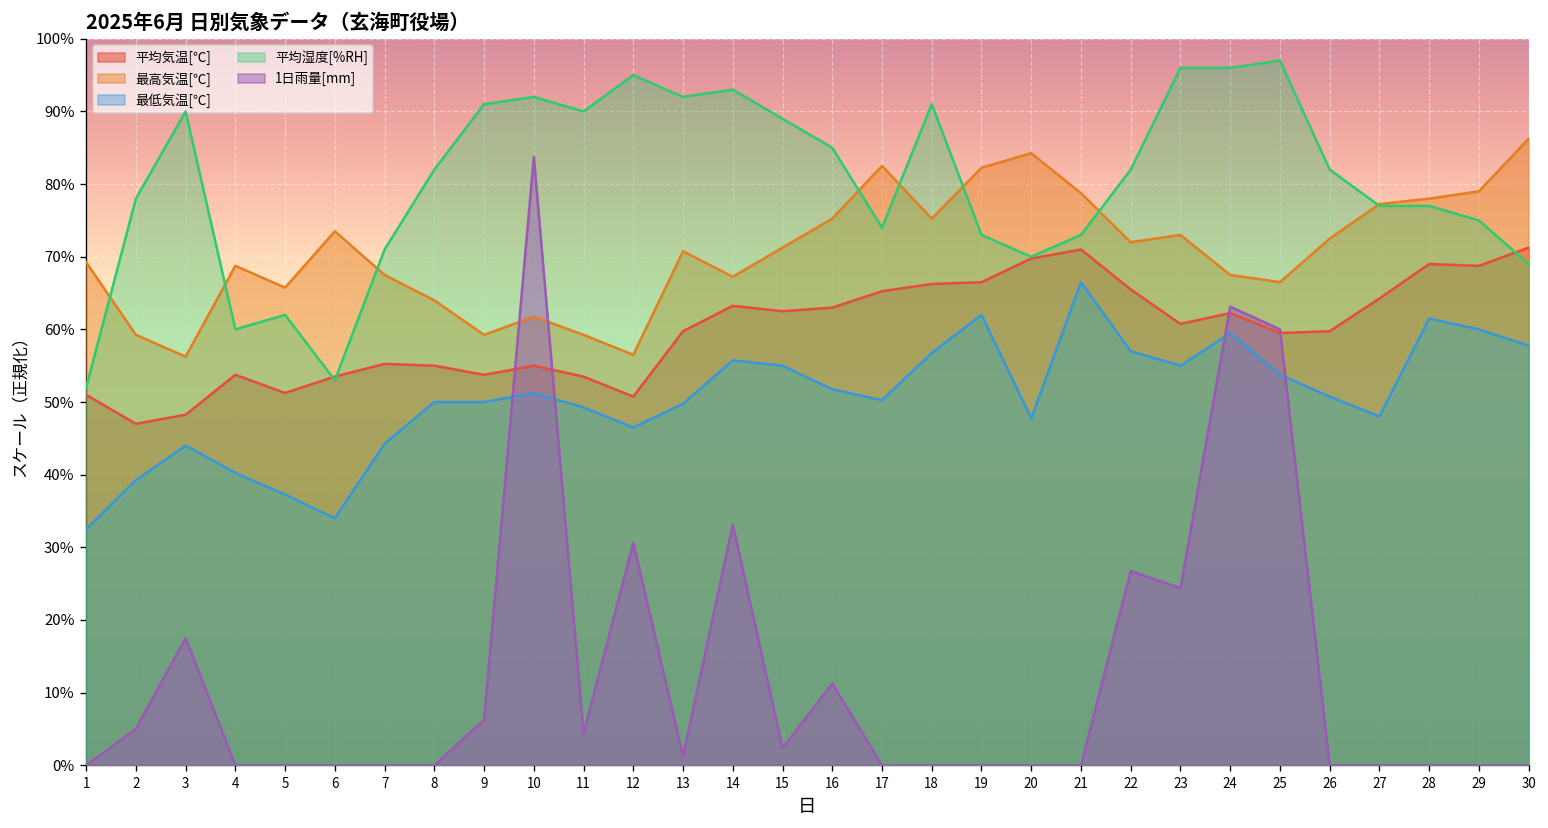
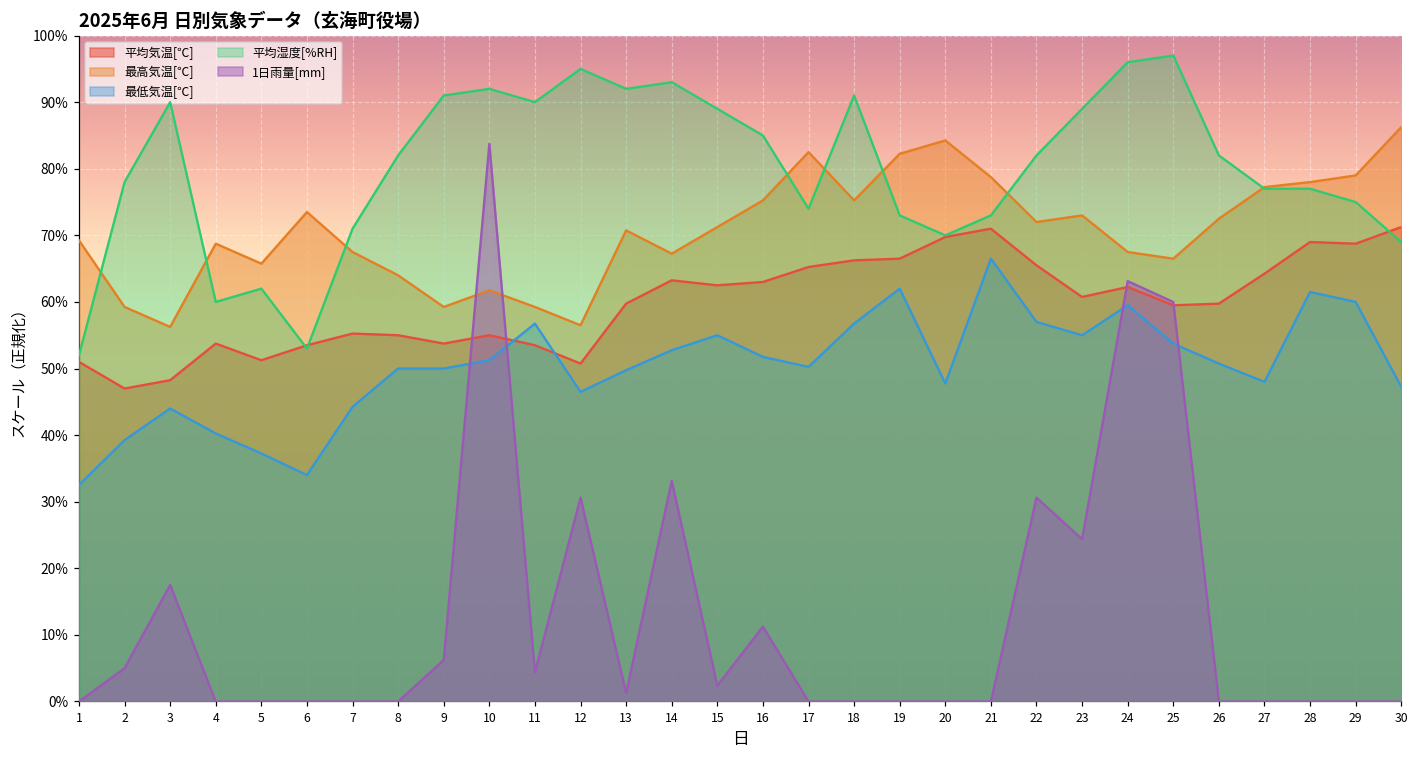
  {
    "最低気温[℃]": {
      "1": "33%",
      "2": "39%",
      "3": "44%",
      "4": "40%",
      "5": "37%",
      "6": "34%",
      "7": "44%",
      "8": "50%",
      "9": "50%",
      "10": "51%",
-     "11": "49%",
+     "11": "57%",
      "12": "47%",
      "13": "50%",
-     "14": "56%",
+     "14": "53%",
      "15": "55%",
      "16": "52%",
      "17": "50%",
      "18": "57%",
      "19": "62%",
      "20": "48%",
      "21": "67%",
      "22": "57%",
      "23": "55%",
      "24": "60%",
      "25": "54%",
      "26": "51%",
      "27": "48%",
      "28": "62%",
      "29": "60%",
-     "30": "58%"
+     "30": "47%"
    },
    "平均湿度[%RH]": {
      "1": "52%",
      "2": "78%",
      "4": "60%",
      "5": "62%",
      "6": "53%",
      "7": "71%",
      "8": "82%",
      "9": "91%",
      "10": "92%",
      "11": "90%",
      "12": "95%",
      "13": "92%",
      "14": "93%",
      "15": "89%",
      "16": "85%",
      "17": "74%",
      "18": "91%",
      "19": "73%",
      "21": "73%",
      "22": "82%",
-     "23": "96%",
+     "23": "89%",
      "24": "96%",
      "25": "97%",
      "26": "82%",
      "28": "77%",
      "29": "75%",
      "30": "69%"
    },
    "1日雨量[mm]": {
      "1": "0%",
      "2": "5%",
      "3": "18%",
      "4": "0%",
      "5": "0%",
      "6": "0%",
      "7": "0%",
      "8": "0%",
      "9": "6%",
      "10": "84%",
      "11": "4%",
      "12": "31%",
      "13": "1%",
      "14": "33%",
      "15": "2%",
      "16": "11%",
      "17": "0%",
      "18": "0%",
      "19": "0%",
      "20": "0%",
      "21": "0%",
-     "22": "27%",
+     "22": "31%",
      "23": "24%",
      "24": "63%",
      "25": "60%",
      "26": "0%",
      "27": "0%",
      "28": "0%",
      "29": "0%",
      "30": "0%"
    }
  }
